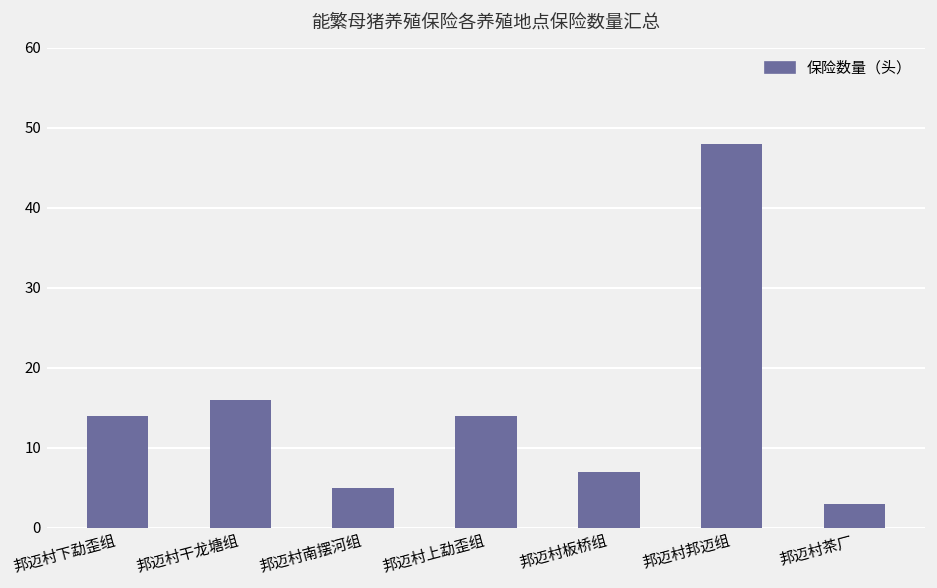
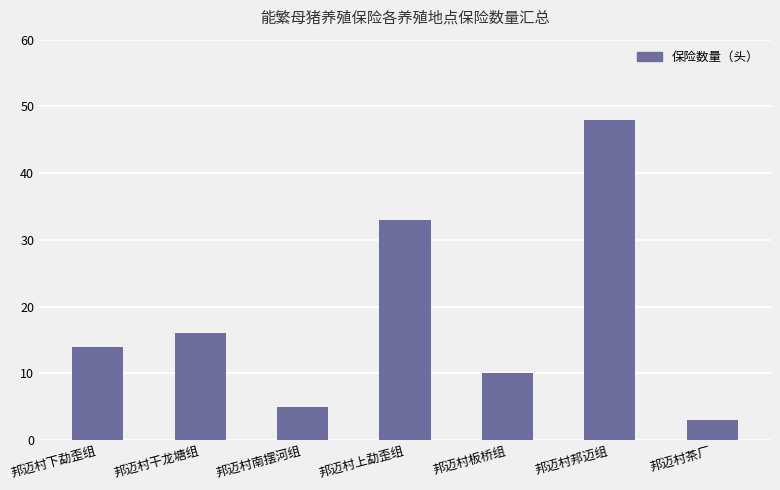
  {
    "邦迈村下勐歪组": 14,
    "邦迈村干龙塘组": 16,
    "邦迈村南摆河组": 5,
-   "邦迈村上勐歪组": 14,
-   "邦迈村板桥组": 7,
+   "邦迈村上勐歪组": 33,
+   "邦迈村板桥组": 10,
    "邦迈村邦迈组": 48,
    "邦迈村茶厂": 3
  }
